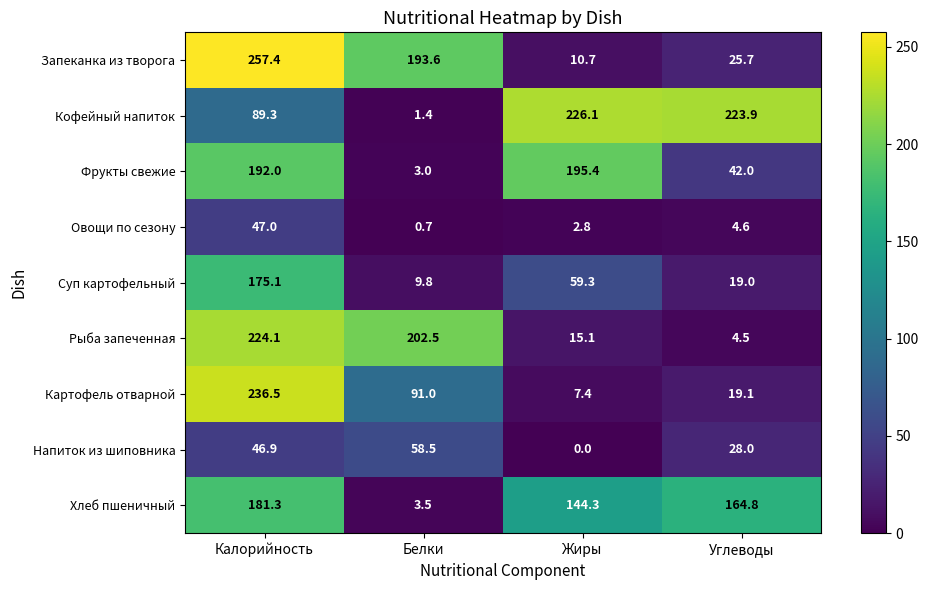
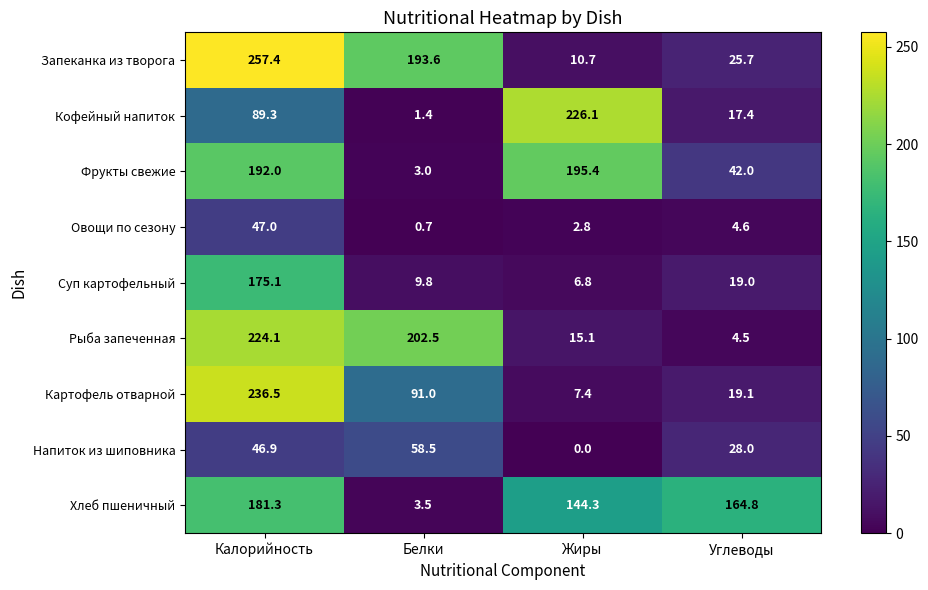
  {
    "Запеканка из творога": {
      "Калорийность": 257.4,
      "Белки": 193.6,
      "Жиры": 10.7,
      "Углеводы": 25.7
    },
    "Кофейный напиток": {
      "Калорийность": 89.3,
      "Белки": 1.4,
      "Жиры": 226.1,
-     "Углеводы": 223.9
+     "Углеводы": 17.4
    },
    "Фрукты свежие": {
      "Калорийность": 192.0,
      "Белки": 3.0,
      "Жиры": 195.4,
      "Углеводы": 42.0
    },
    "Овощи по сезону": {
      "Калорийность": 47.0,
      "Белки": 0.7,
      "Жиры": 2.8,
      "Углеводы": 4.6
    },
    "Суп картофельный": {
      "Калорийность": 175.1,
      "Белки": 9.8,
-     "Жиры": 59.3,
+     "Жиры": 6.8,
      "Углеводы": 19.0
    },
    "Рыба запеченная": {
      "Калорийность": 224.1,
      "Белки": 202.5,
      "Жиры": 15.1,
      "Углеводы": 4.5
    },
    "Картофель отварной": {
      "Калорийность": 236.5,
      "Белки": 91.0,
      "Жиры": 7.4,
      "Углеводы": 19.1
    },
    "Напиток из шиповника": {
      "Калорийность": 46.9,
      "Белки": 58.5,
      "Жиры": 0.0,
      "Углеводы": 28.0
    },
    "Хлеб пшеничный": {
      "Калорийность": 181.3,
      "Белки": 3.5,
      "Жиры": 144.3,
      "Углеводы": 164.8
    }
  }
